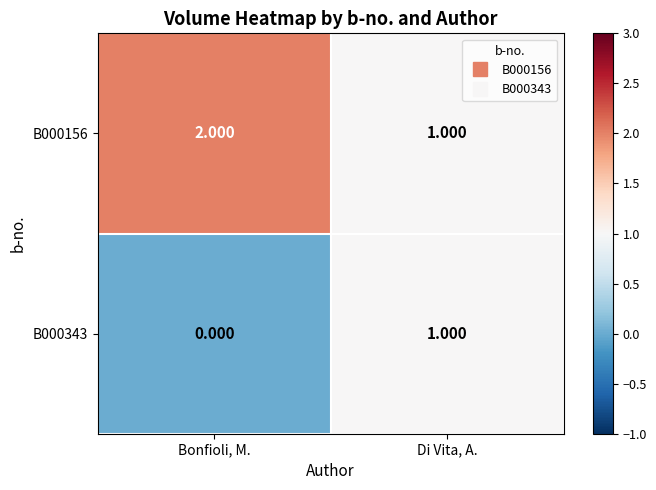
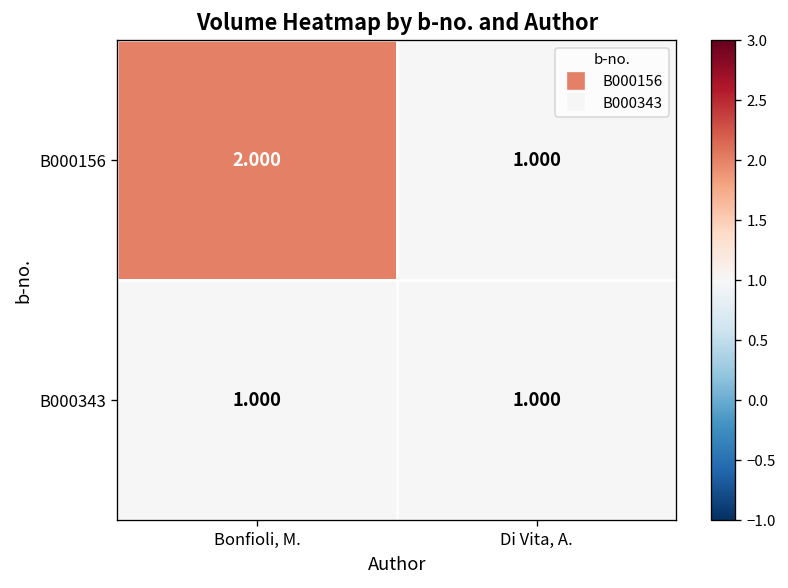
  {
    "B000156": {
      "Bonfioli, M.": 2.000,
      "Di Vita, A.": 1.000
    },
    "B000343": {
-     "Bonfioli, M.": 0.000,
+     "Bonfioli, M.": 1.000,
      "Di Vita, A.": 1.000
    }
  }
